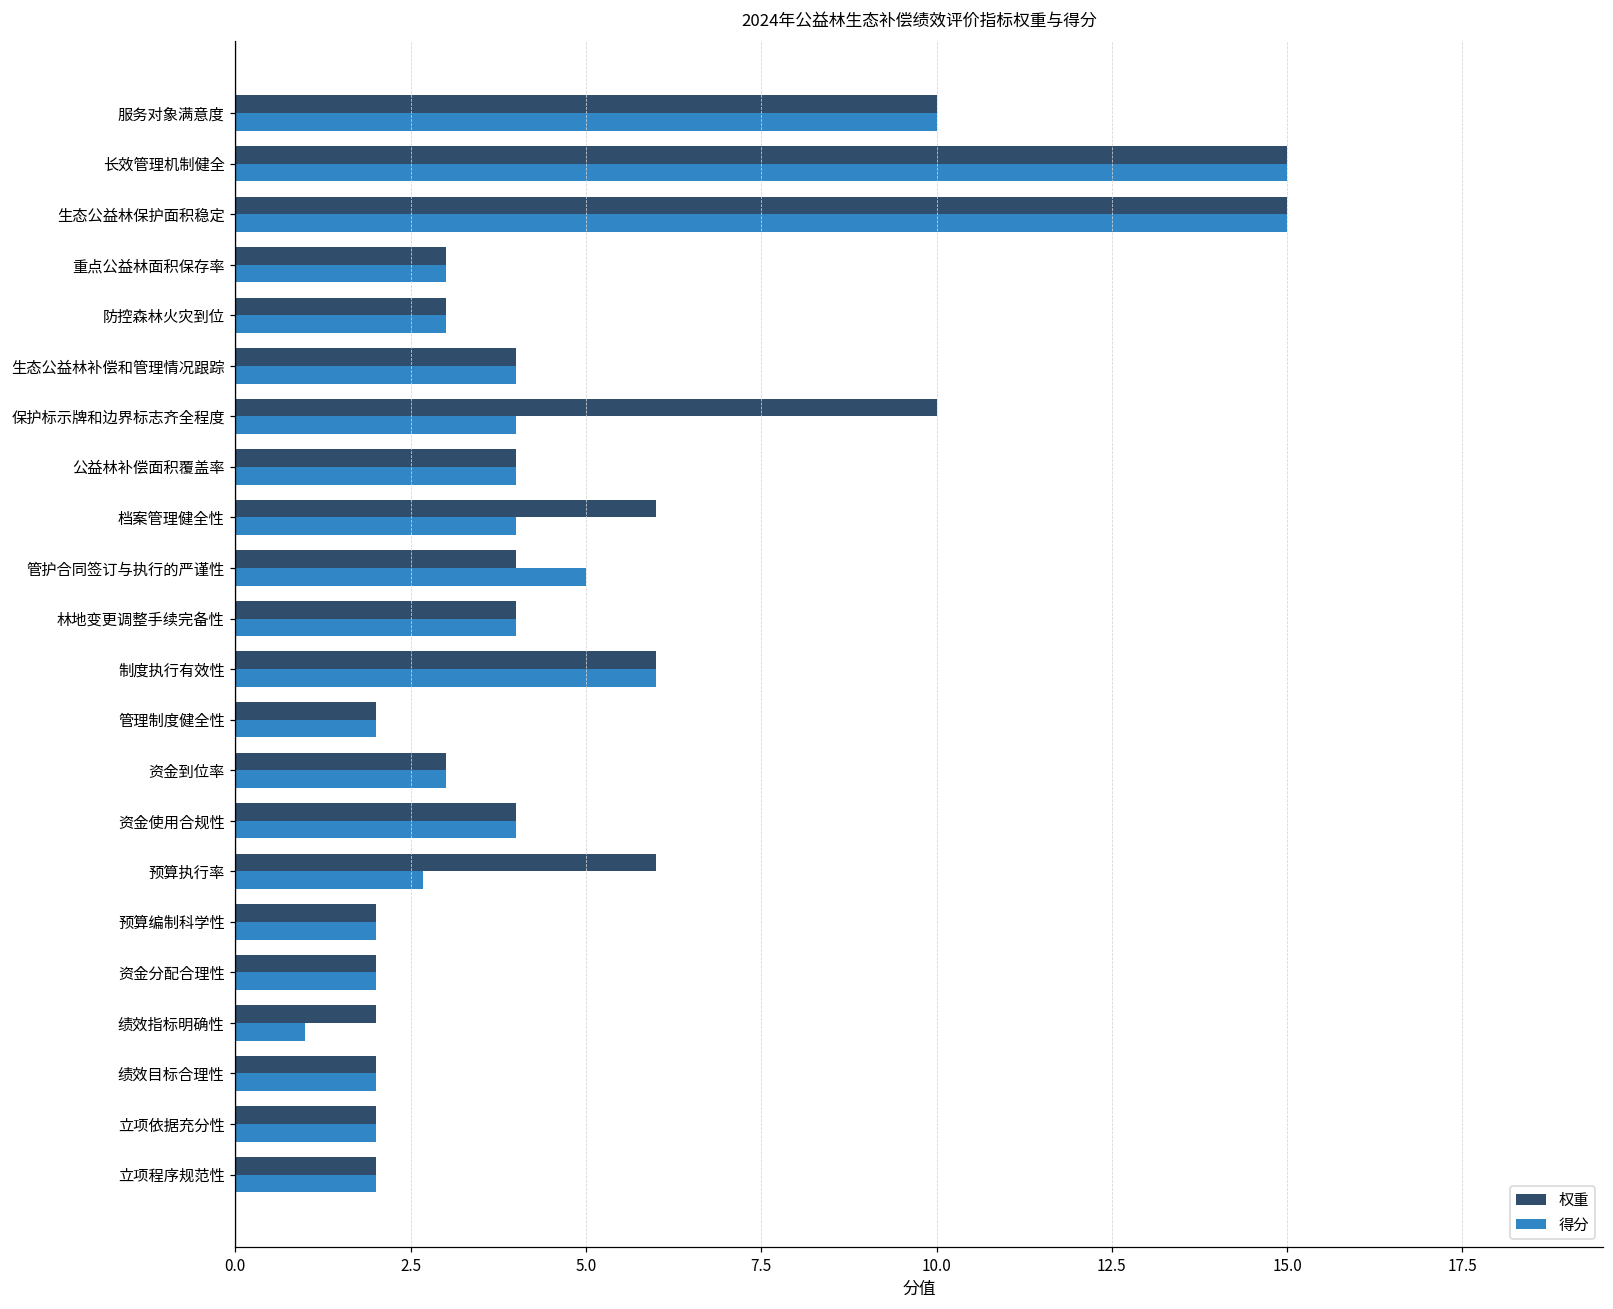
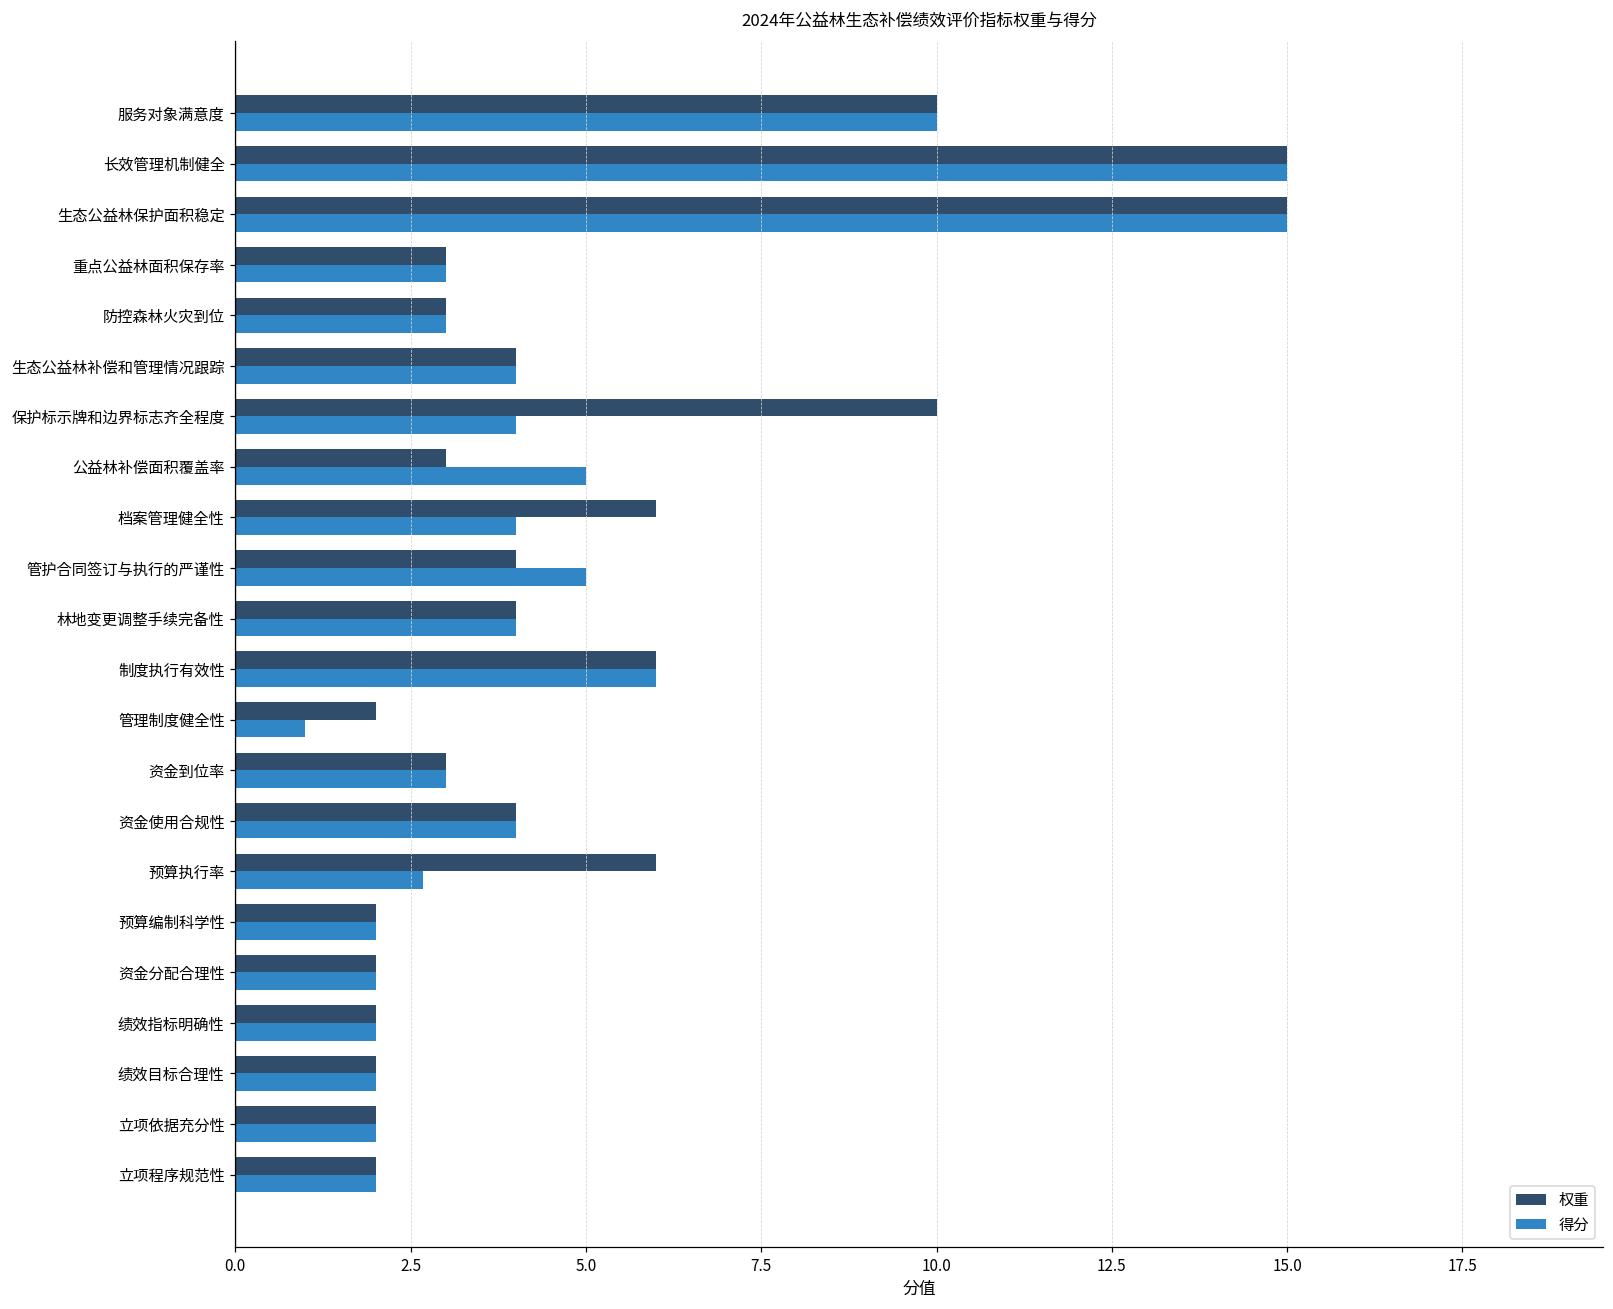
  {
    "权重": {
      "服务对象满意度": 10,
      "长效管理机制健全": 15,
      "生态公益林保护面积稳定": 15,
      "重点公益林面积保存率": 3,
      "防控森林火灾到位": 3,
      "生态公益林补偿和管理情况跟踪": 4,
      "保护标示牌和边界标志齐全程度": 10,
-     "公益林补偿面积覆盖率": 4,
+     "公益林补偿面积覆盖率": 3,
      "档案管理健全性": 6,
      "管护合同签订与执行的严谨性": 4,
      "林地变更调整手续完备性": 4,
      "制度执行有效性": 6,
      "管理制度健全性": 2,
      "资金到位率": 3,
      "资金使用合规性": 4,
      "预算执行率": 6,
      "预算编制科学性": 2,
      "资金分配合理性": 2,
      "绩效指标明确性": 2,
      "绩效目标合理性": 2,
      "立项依据充分性": 2,
      "立项程序规范性": 2
    },
    "得分": {
      "服务对象满意度": 10,
      "长效管理机制健全": 15,
      "生态公益林保护面积稳定": 15,
      "重点公益林面积保存率": 3,
      "防控森林火灾到位": 3,
      "生态公益林补偿和管理情况跟踪": 4,
      "保护标示牌和边界标志齐全程度": 4,
-     "公益林补偿面积覆盖率": 4,
+     "公益林补偿面积覆盖率": 5,
      "档案管理健全性": 4,
      "管护合同签订与执行的严谨性": 5,
      "林地变更调整手续完备性": 4,
      "制度执行有效性": 6,
-     "管理制度健全性": 2,
+     "管理制度健全性": 1,
      "资金到位率": 3,
      "资金使用合规性": 4,
      "预算执行率": 2.7,
      "预算编制科学性": 2,
      "资金分配合理性": 2,
-     "绩效指标明确性": 1,
+     "绩效指标明确性": 2,
      "绩效目标合理性": 2,
      "立项依据充分性": 2,
      "立项程序规范性": 2
    }
  }
